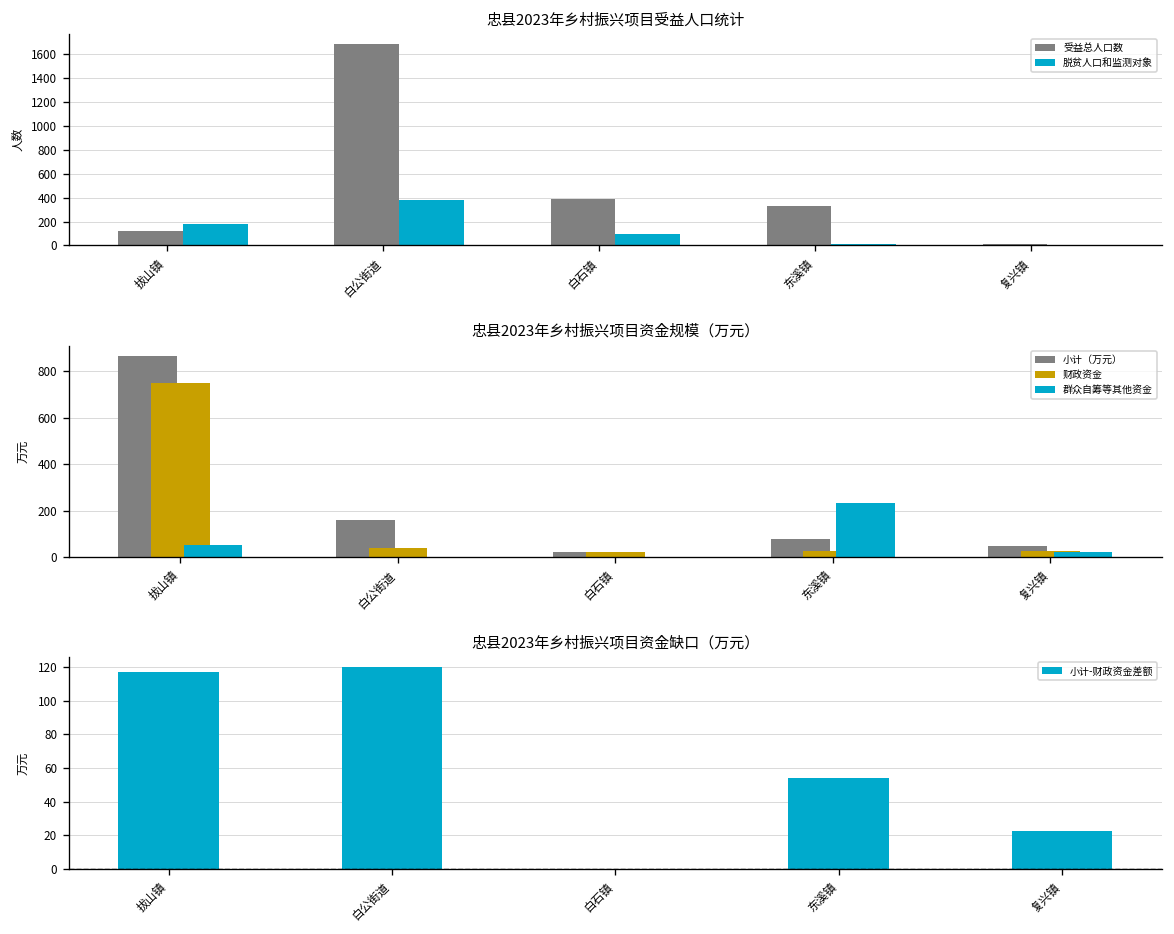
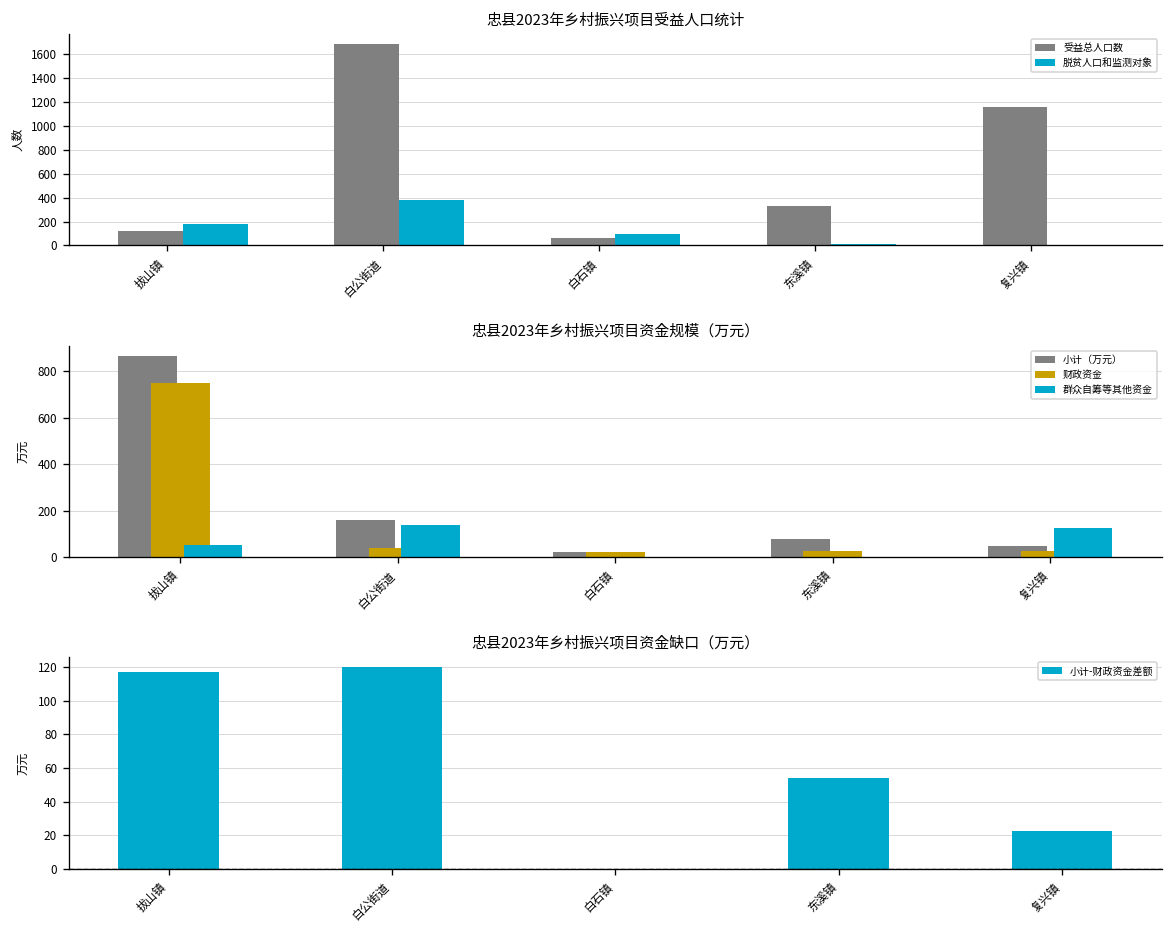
  {
    "忠县2023年乡村振兴项目受益人口统计": {
      "受益总人口数": {
        "拔山镇": 100,
        "白公街道": 1700,
-       "白石镇": 400,
+       "白石镇": 100,
        "东溪镇": 300,
-       "复兴镇": 0
+       "复兴镇": 1200
      },
      "脱贫人口和监测对象": {
        "拔山镇": 200,
        "白公街道": 400,
        "白石镇": 100
      }
    },
    "忠县2023年乡村振兴项目资金规模（万元）": {
      "小计（万元）": {
        "拔山镇": 870,
        "白公街道": 160,
        "白石镇": 20,
        "东溪镇": 80,
        "复兴镇": 50
      },
      "财政资金": {
        "拔山镇": 750,
        "白公街道": 40,
        "白石镇": 20,
        "东溪镇": 30,
        "复兴镇": 20
      },
      "群众自筹等其他资金": {
        "拔山镇": 50,
-       "白公街道": 0,
+       "白公街道": 140,
        "白石镇": 0,
-       "东溪镇": 230,
-       "复兴镇": 20
+       "东溪镇": 0,
+       "复兴镇": 130
      }
    },
    "忠县2023年乡村振兴项目资金缺口（万元）": {
      "拔山镇": 117,
      "白公街道": 120,
      "白石镇": 0,
      "东溪镇": 54,
      "复兴镇": 23
    }
  }
